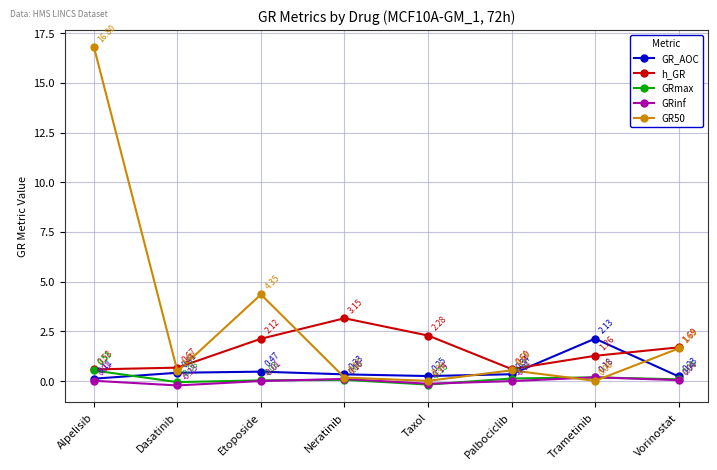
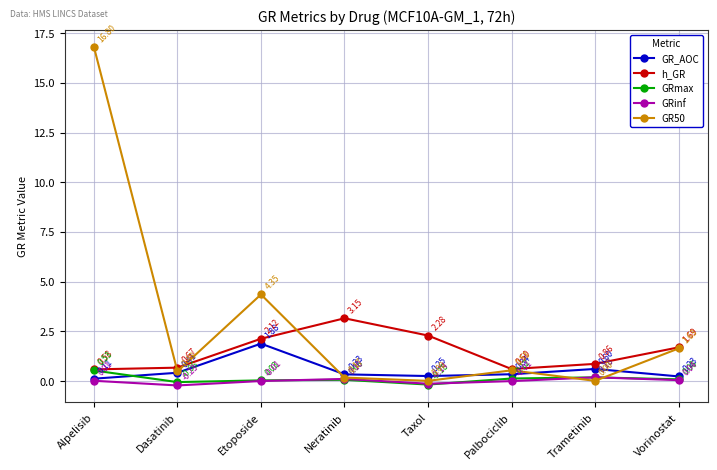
  {
    "GR_AOC": {
-     "Etoposide": 0.47,
-     "Trametinib": 2.13
+     "Etoposide": 1.88,
+     "Trametinib": 0.60
    },
    "h_GR": {
      "Etoposide": 2.12,
      "Neratinib": 3.15,
      "Taxol": 2.28,
-     "Trametinib": 1.26
+     "Trametinib": 0.86
    },
    "GR50": {
      "Alpelisib": 16.80,
      "Etoposide": 4.35
    }
  }
